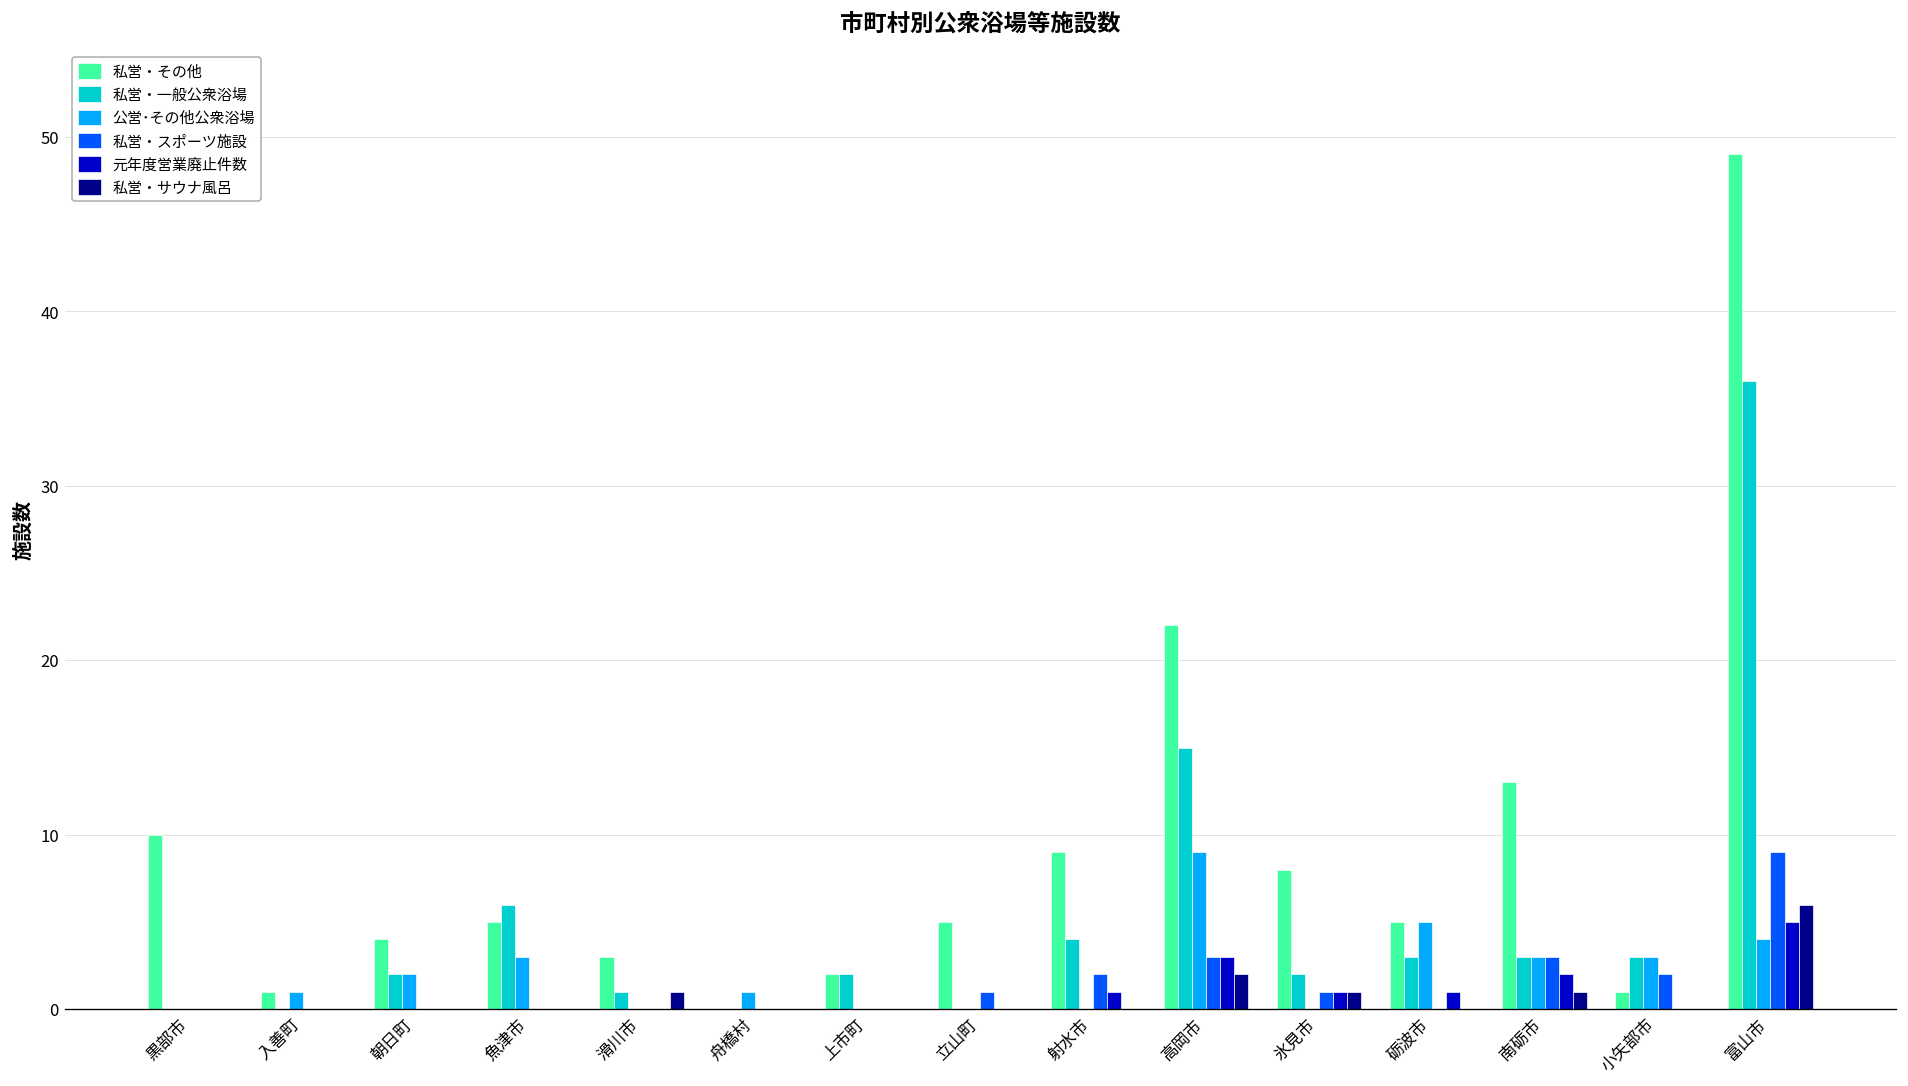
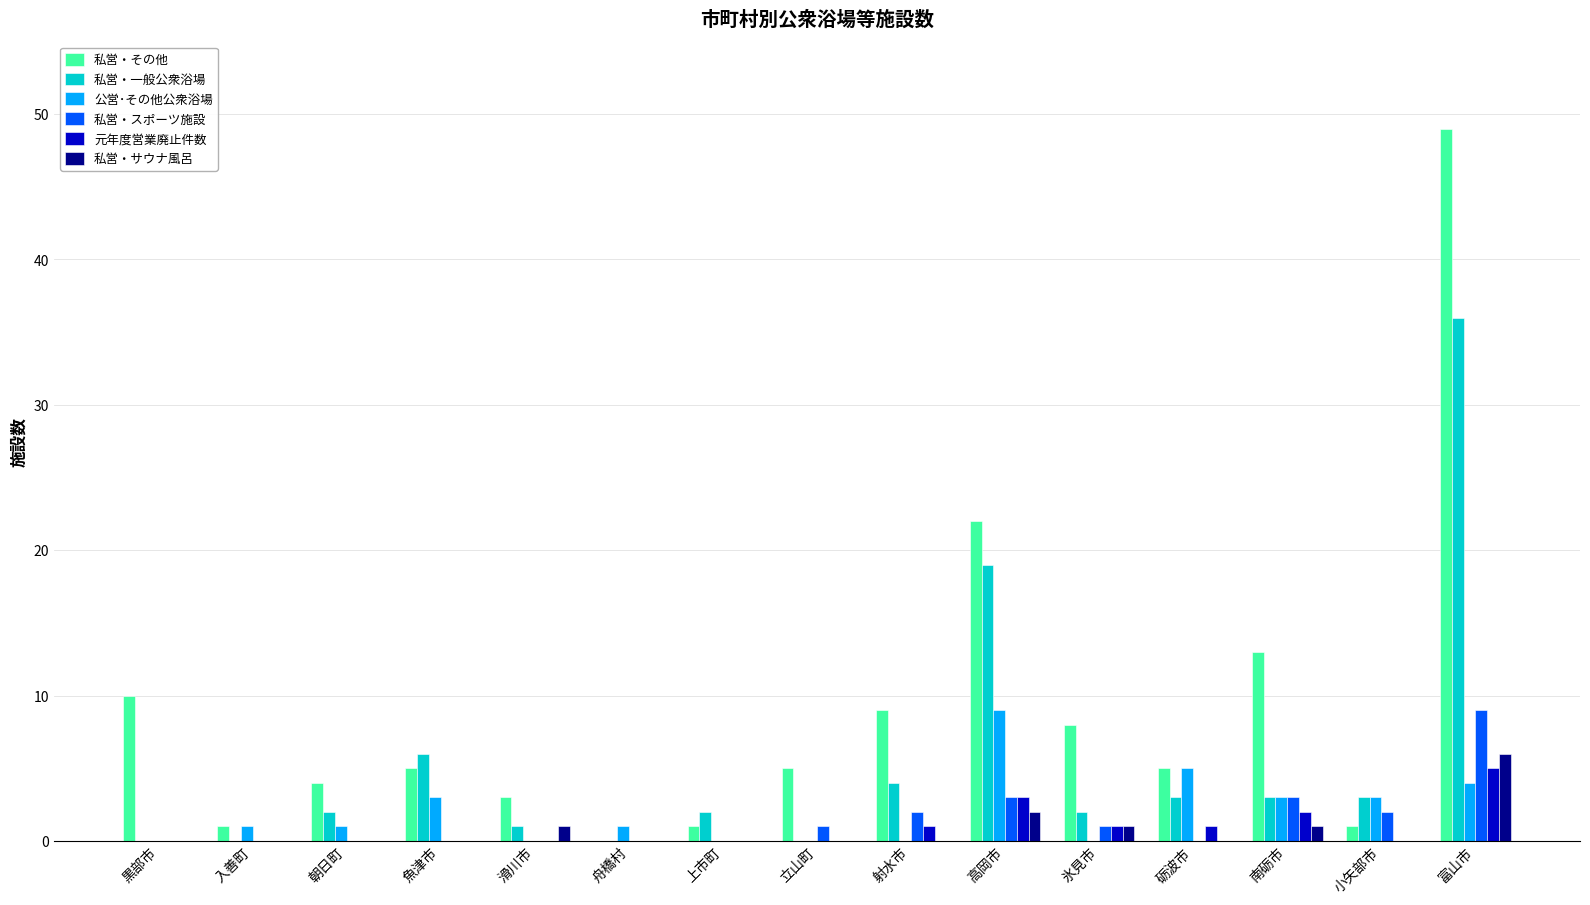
  {
    "私営・その他": {
      "黒部市": 10,
      "入善町": 1,
      "朝日町": 4,
      "魚津市": 5,
      "滑川市": 3,
      "舟橋村": 0,
-     "上市町": 2,
+     "上市町": 1,
      "立山町": 5,
      "射水市": 9,
      "高岡市": 22,
      "氷見市": 8,
      "砺波市": 5,
      "南砺市": 13,
      "小矢部市": 1,
      "富山市": 49
    },
    "私営・一般公衆浴場": {
      "黒部市": 0,
      "入善町": 0,
      "朝日町": 2,
      "魚津市": 6,
      "滑川市": 1,
      "舟橋村": 0,
      "上市町": 2,
      "立山町": 0,
      "射水市": 4,
-     "高岡市": 15,
+     "高岡市": 19,
      "氷見市": 2,
      "砺波市": 3,
      "南砺市": 3,
      "小矢部市": 3,
      "富山市": 36
    },
    "公営･その他公衆浴場": {
      "黒部市": 0,
      "入善町": 1,
-     "朝日町": 2,
+     "朝日町": 1,
      "魚津市": 3,
      "滑川市": 0,
      "舟橋村": 1,
      "上市町": 0,
      "立山町": 0,
      "射水市": 0,
      "高岡市": 9,
      "氷見市": 0,
      "砺波市": 5,
      "南砺市": 3,
      "小矢部市": 3,
      "富山市": 4
    },
    "私営・スポーツ施設": {
      "黒部市": 0,
      "入善町": 0,
      "朝日町": 0,
      "魚津市": 0,
      "滑川市": 0,
      "舟橋村": 0,
      "上市町": 0,
      "立山町": 1,
      "射水市": 2,
      "高岡市": 3,
      "氷見市": 1,
      "砺波市": 0,
      "南砺市": 3,
      "小矢部市": 2,
      "富山市": 9
    },
    "元年度営業廃止件数": {
      "黒部市": 0,
      "入善町": 0,
      "朝日町": 0,
      "魚津市": 0,
      "滑川市": 0,
      "舟橋村": 0,
      "上市町": 0,
      "立山町": 0,
      "射水市": 1,
      "高岡市": 3,
      "氷見市": 1,
      "砺波市": 1,
      "南砺市": 2,
      "小矢部市": 0,
      "富山市": 5
    },
    "私営・サウナ風呂": {
      "黒部市": 0,
      "入善町": 0,
      "朝日町": 0,
      "魚津市": 0,
      "滑川市": 1,
      "舟橋村": 0,
      "上市町": 0,
      "立山町": 0,
      "射水市": 0,
      "高岡市": 2,
      "氷見市": 1,
      "砺波市": 0,
      "南砺市": 1,
      "小矢部市": 0,
      "富山市": 6
    }
  }
